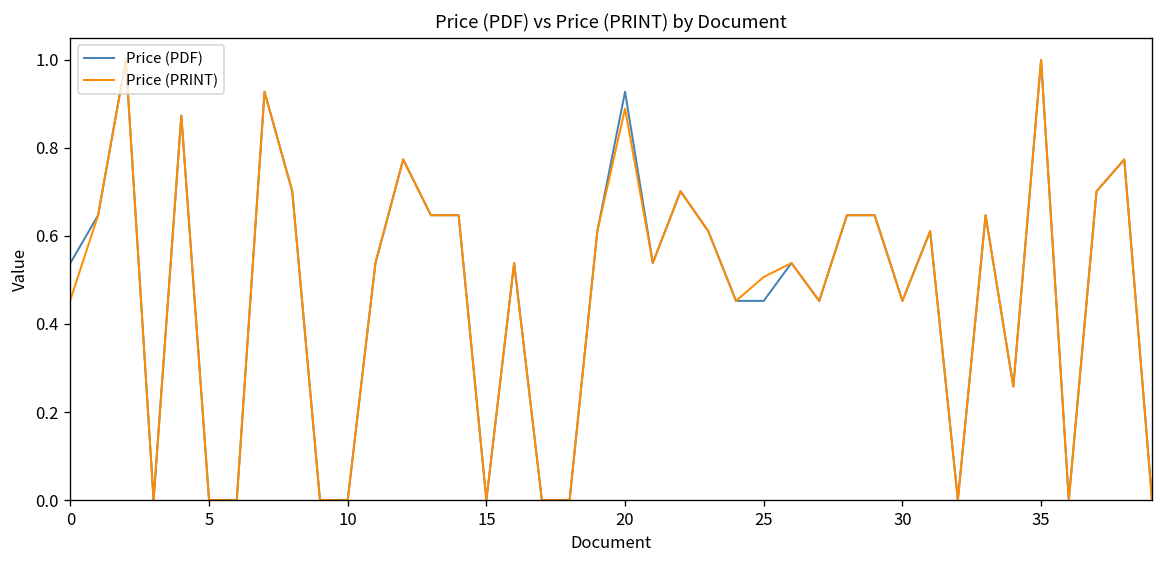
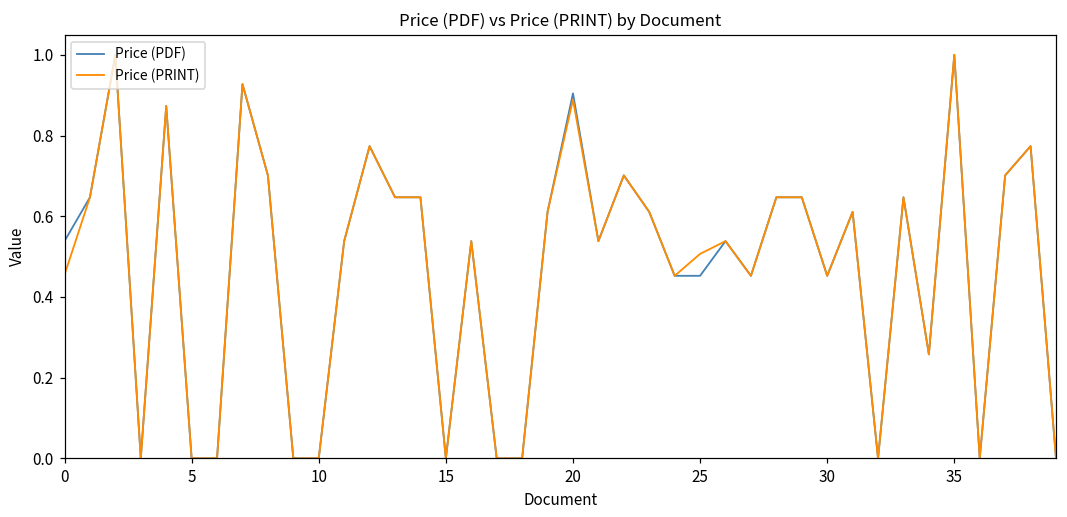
  {
    "Price (PDF)": {
      "0": 0.54,
-     "20": 0.93,
+     "20": 0.90,
      "25": 0.45
    },
    "Price (PRINT)": {
      "0": 0.45,
      "20": 0.89,
      "25": 0.51
    }
  }
